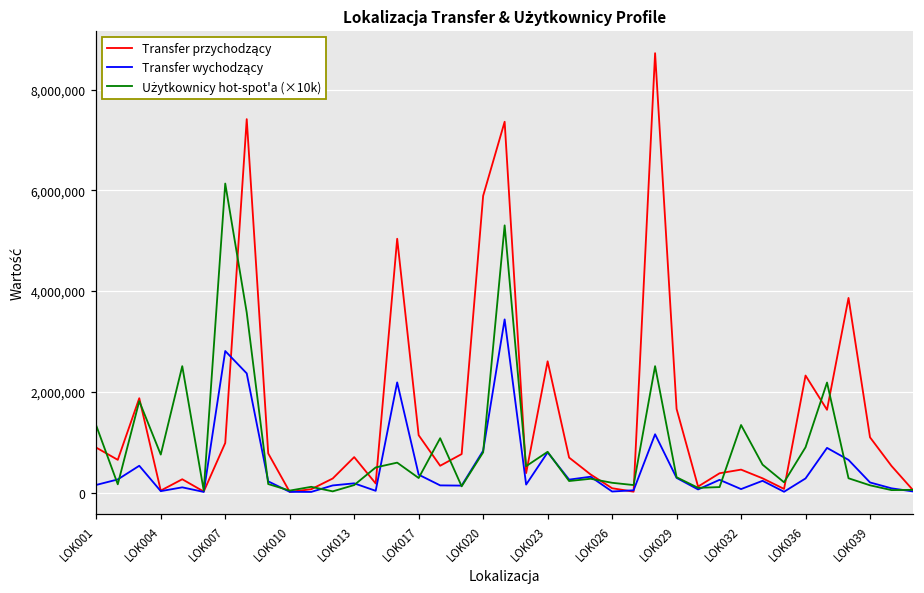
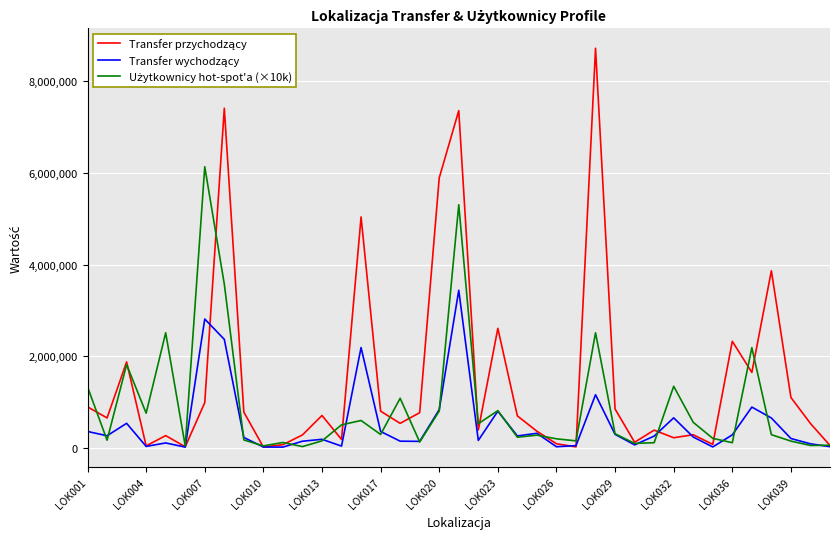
  {
    "Transfer przychodzący": {
      "LOK001": "900,000",
      "LOK007": "1,000,000",
      "LOK013": "700,000",
-     "LOK017": "1,100,000",
+     "LOK017": "800,000",
      "LOK020": "5,900,000",
      "LOK023": "2,600,000",
      "LOK026": "100,000",
-     "LOK029": "1,700,000",
-     "LOK032": "500,000",
+     "LOK029": "800,000",
+     "LOK032": "200,000",
      "LOK036": "2,300,000",
      "LOK039": "1,100,000"
    },
    "Transfer wychodzący": {
-     "LOK001": "200,000",
+     "LOK001": "400,000",
      "LOK007": "2,800,000",
      "LOK017": "400,000",
      "LOK026": "0",
-     "LOK032": "100,000",
+     "LOK032": "700,000",
      "LOK036": "300,000",
      "LOK039": "200,000"
    },
    "Użytkownicy hot-spot'a (×10k)": {
      "LOK001": "1,300,000",
      "LOK004": "800,000",
      "LOK007": "6,100,000",
      "LOK017": "300,000",
      "LOK026": "200,000",
      "LOK032": "1,300,000",
-     "LOK036": "900,000",
+     "LOK036": "100,000",
      "LOK039": "100,000"
    }
  }
